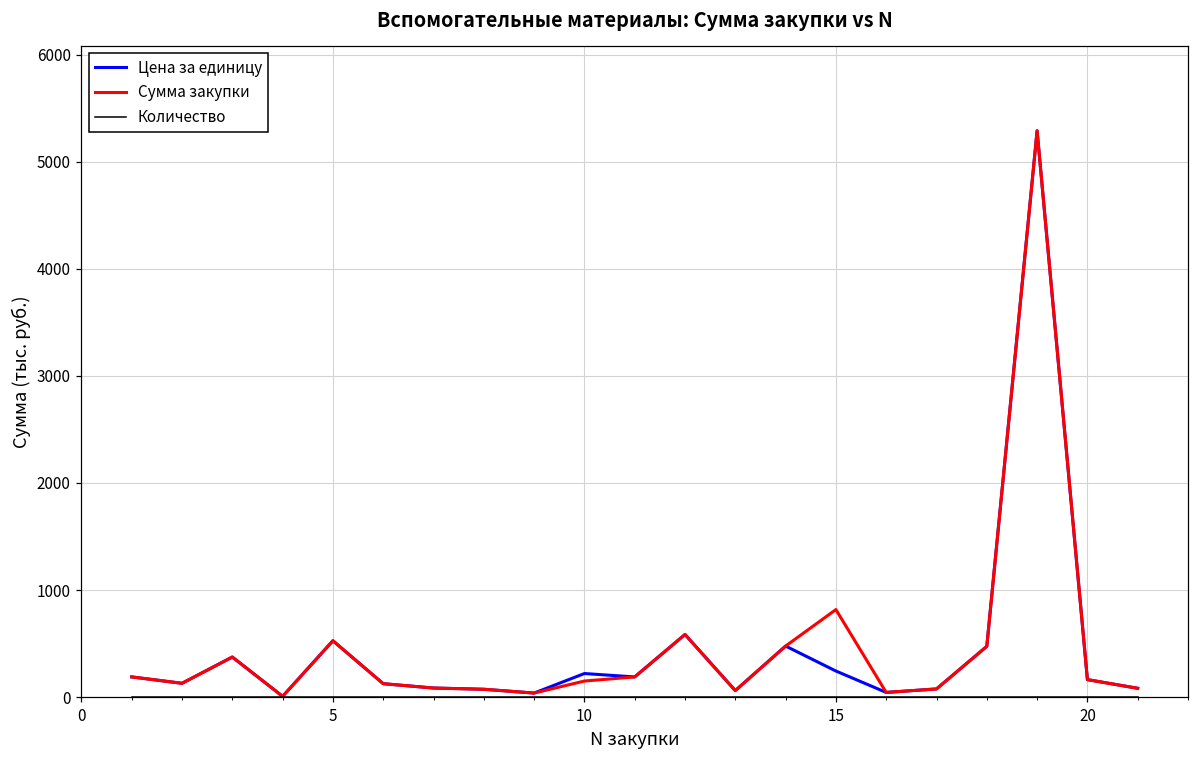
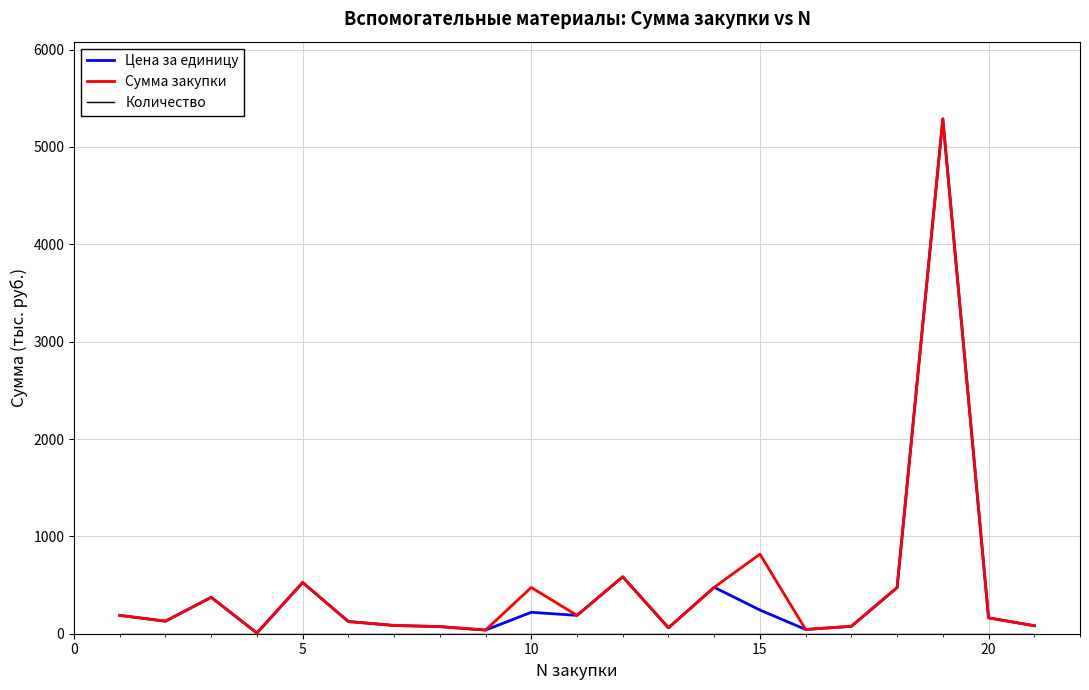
  {
    "Цена за единицу": {
      "10": 200,
      "15": 200
    },
    "Сумма закупки": {
-     "10": 100,
+     "10": 500,
      "15": 800
    },
    "Количество": {
      "5": 0,
      "10": 0,
      "15": 0,
      "20": 0
    }
  }
